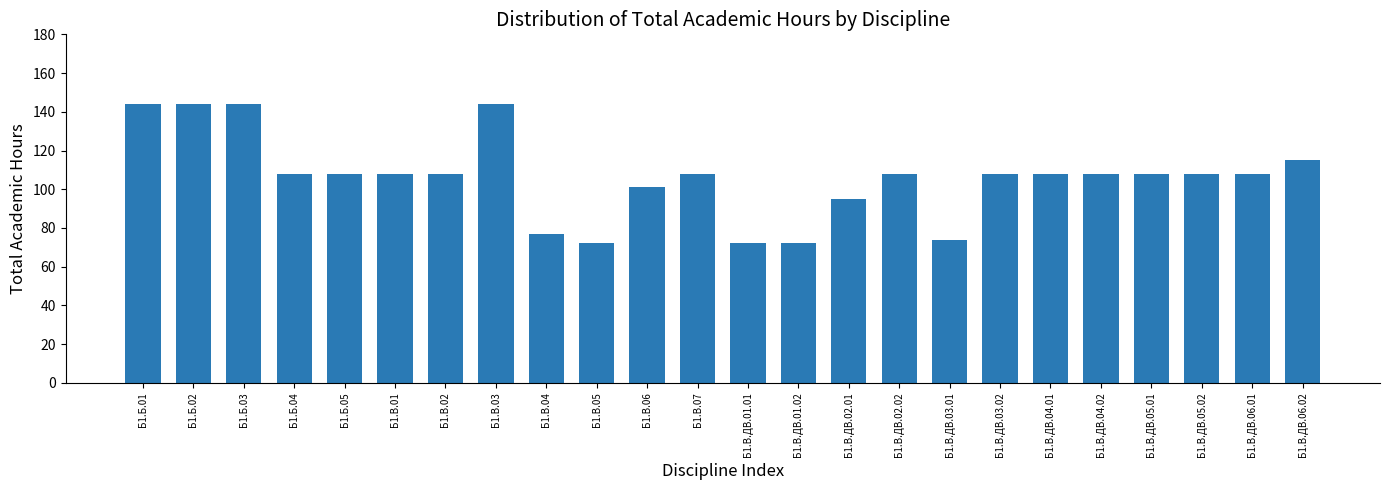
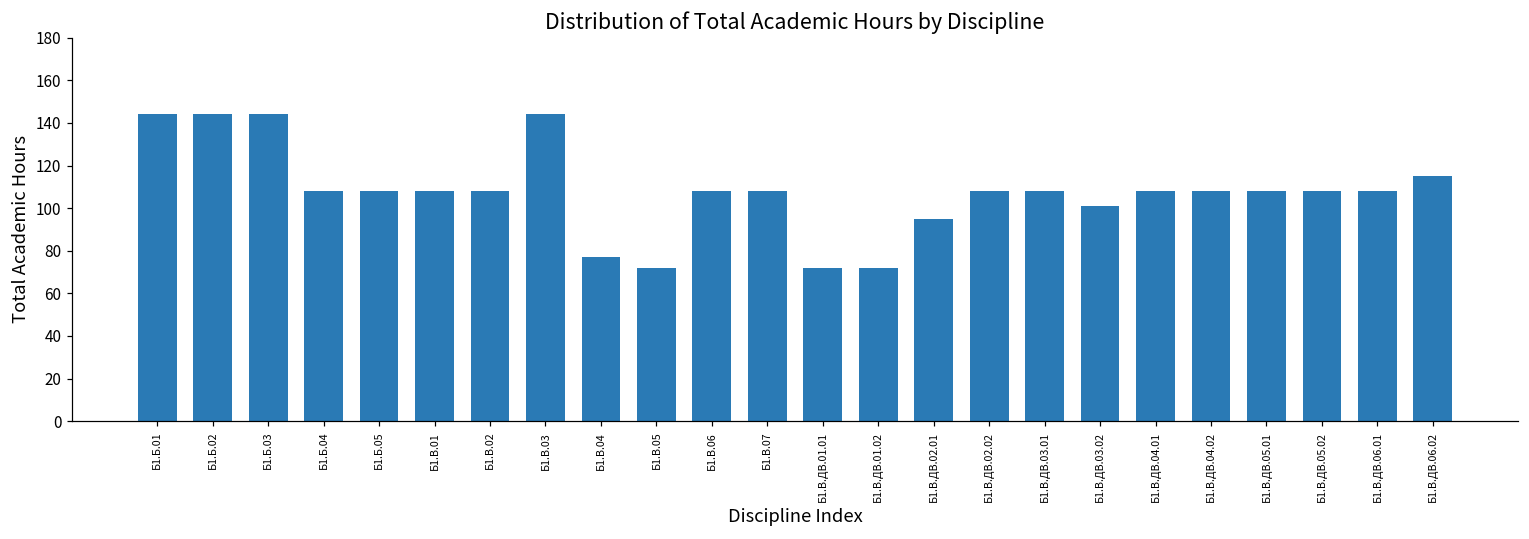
  {
    "Б1.Б.01": 144,
    "Б1.Б.02": 144,
    "Б1.Б.03": 144,
    "Б1.Б.04": 108,
    "Б1.Б.05": 108,
    "Б1.В.01": 108,
    "Б1.В.02": 108,
    "Б1.В.03": 144,
    "Б1.В.04": 77,
    "Б1.В.05": 72,
-   "Б1.В.06": 101,
+   "Б1.В.06": 108,
    "Б1.В.07": 108,
    "Б1.В.ДВ.01.01": 72,
    "Б1.В.ДВ.01.02": 72,
    "Б1.В.ДВ.02.01": 95,
    "Б1.В.ДВ.02.02": 108,
-   "Б1.В.ДВ.03.01": 74,
-   "Б1.В.ДВ.03.02": 108,
+   "Б1.В.ДВ.03.01": 108,
+   "Б1.В.ДВ.03.02": 101,
    "Б1.В.ДВ.04.01": 108,
    "Б1.В.ДВ.04.02": 108,
    "Б1.В.ДВ.05.01": 108,
    "Б1.В.ДВ.05.02": 108,
    "Б1.В.ДВ.06.01": 108,
    "Б1.В.ДВ.06.02": 115
  }
